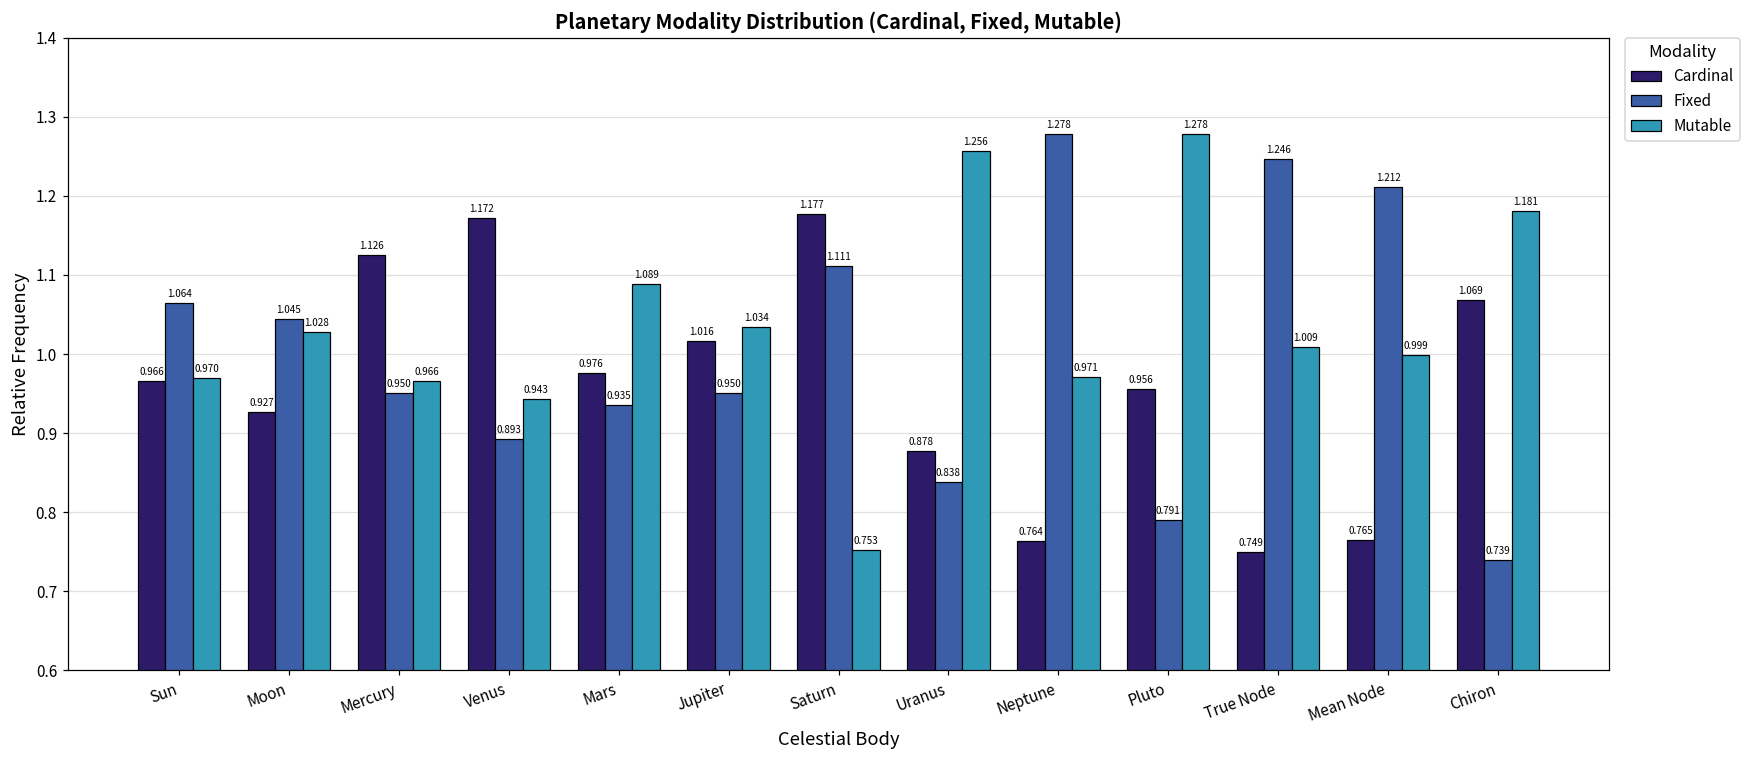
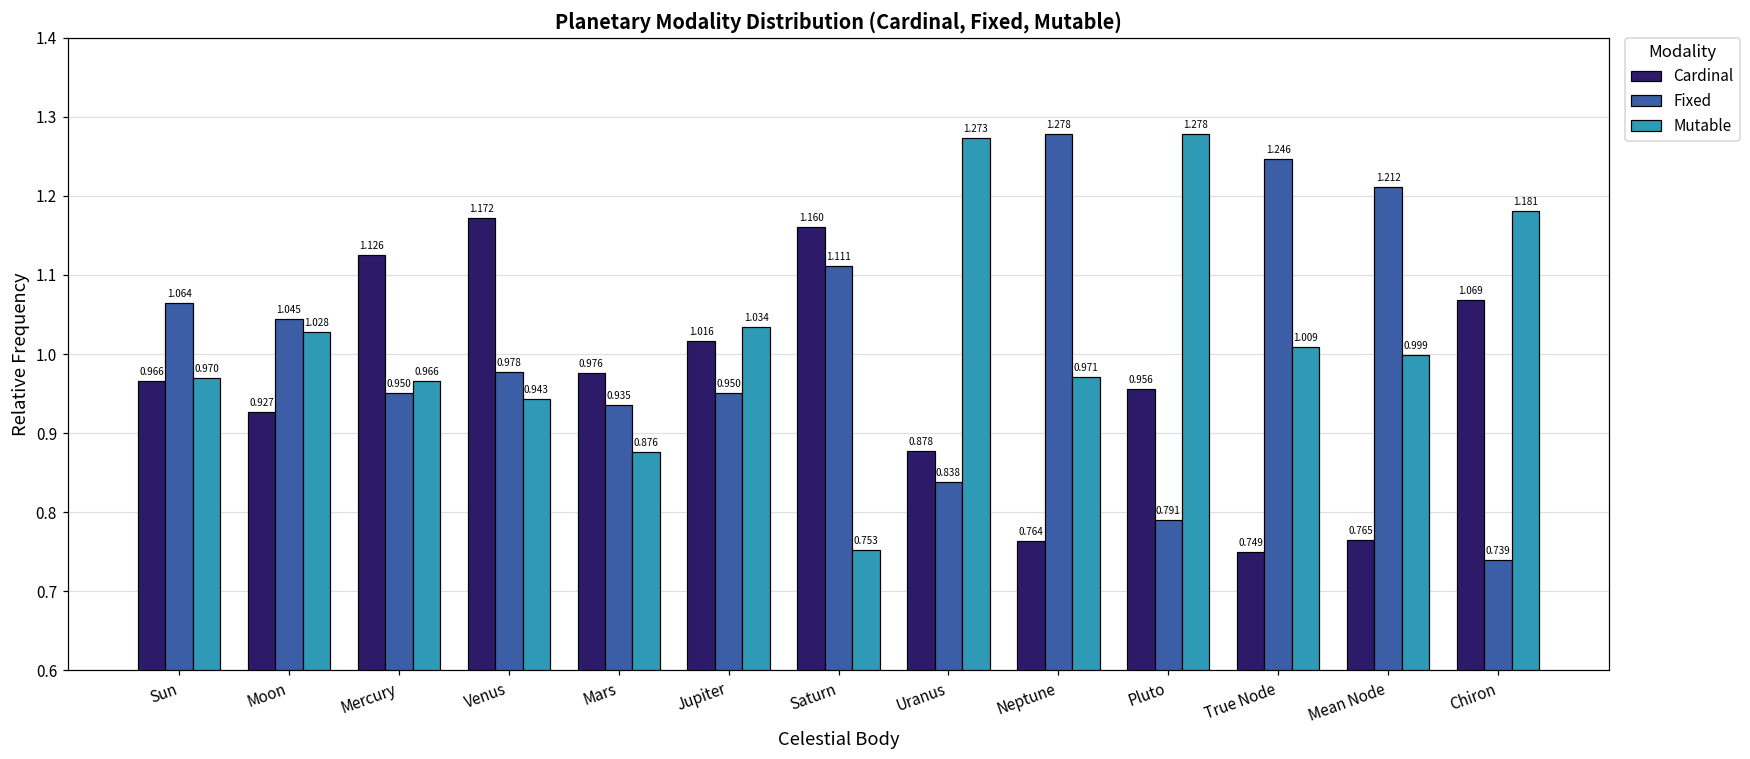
  {
    "Cardinal": {
      "Sun": 0.966,
      "Moon": 0.927,
      "Mercury": 1.126,
      "Venus": 1.172,
      "Mars": 0.976,
      "Jupiter": 1.016,
-     "Saturn": 1.177,
+     "Saturn": 1.160,
      "Uranus": 0.878,
      "Neptune": 0.764,
      "Pluto": 0.956,
      "True Node": 0.749,
      "Mean Node": 0.765,
      "Chiron": 1.069
    },
    "Fixed": {
      "Sun": 1.064,
      "Moon": 1.045,
      "Mercury": 0.950,
-     "Venus": 0.893,
+     "Venus": 0.978,
      "Mars": 0.935,
      "Jupiter": 0.950,
      "Saturn": 1.111,
      "Uranus": 0.838,
      "Neptune": 1.278,
      "Pluto": 0.791,
      "True Node": 1.246,
      "Mean Node": 1.212,
      "Chiron": 0.739
    },
    "Mutable": {
      "Sun": 0.970,
      "Moon": 1.028,
      "Mercury": 0.966,
      "Venus": 0.943,
-     "Mars": 1.089,
+     "Mars": 0.876,
      "Jupiter": 1.034,
      "Saturn": 0.753,
-     "Uranus": 1.256,
+     "Uranus": 1.273,
      "Neptune": 0.971,
      "Pluto": 1.278,
      "True Node": 1.009,
      "Mean Node": 0.999,
      "Chiron": 1.181
    }
  }
